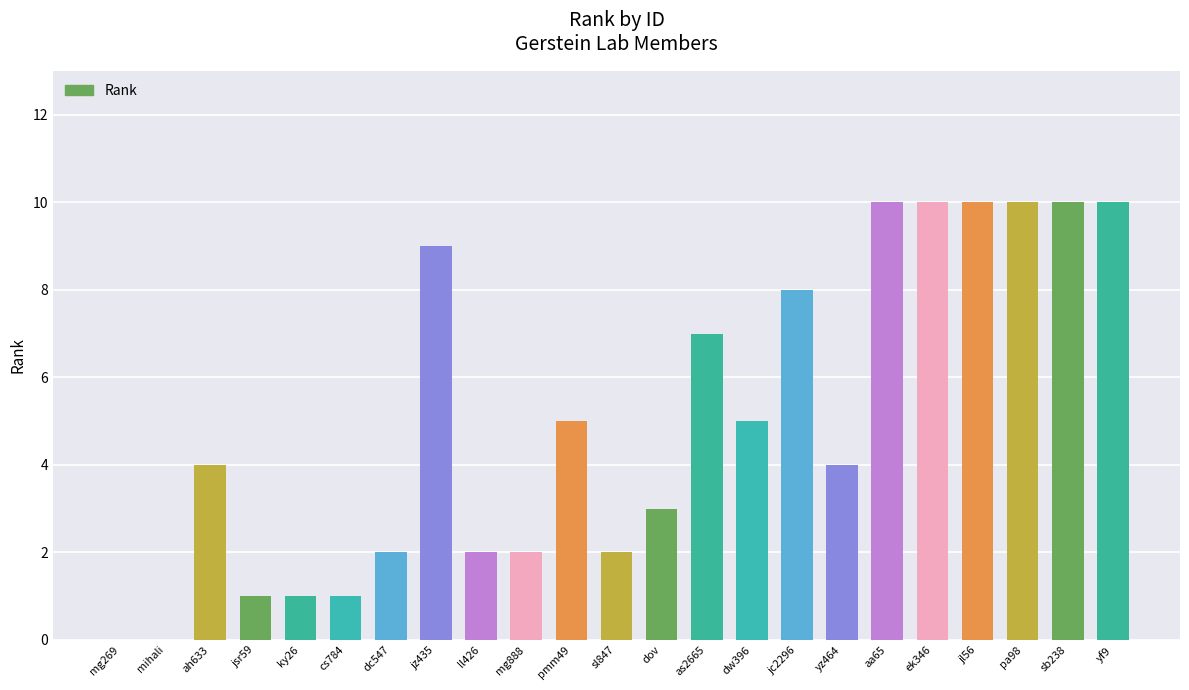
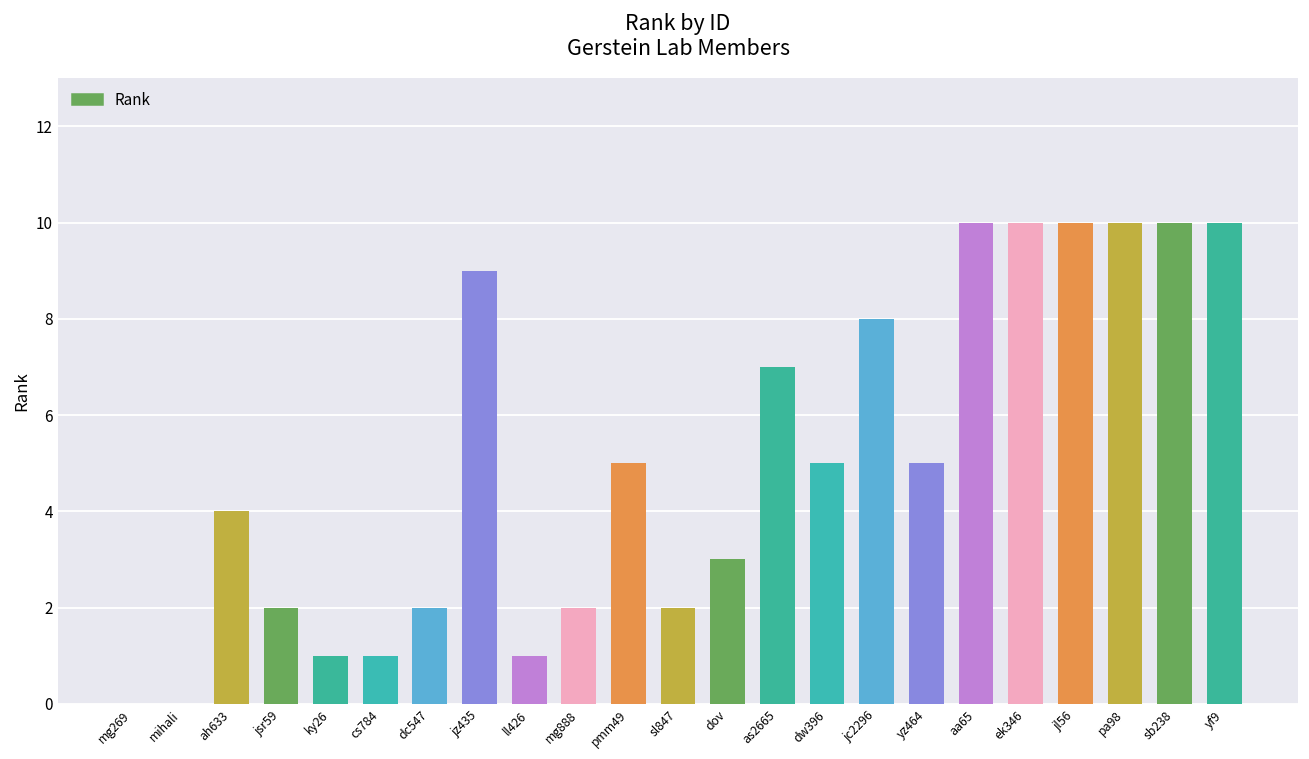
  {
    "mg269": 0,
    "mihali": 0,
    "ah633": 4,
-   "jsr59": 1,
+   "jsr59": 2,
    "ky26": 1,
    "cs784": 1,
    "dc547": 2,
    "jz435": 9,
-   "ll426": 2,
+   "ll426": 1,
    "mg888": 2,
    "pmm49": 5,
    "sl847": 2,
    "dov": 3,
    "as2665": 7,
    "dw396": 5,
    "jc2296": 8,
-   "yz464": 4,
+   "yz464": 5,
    "aa65": 10,
    "ek346": 10,
    "jl56": 10,
    "pa98": 10,
    "sb238": 10,
    "yf9": 10
  }
